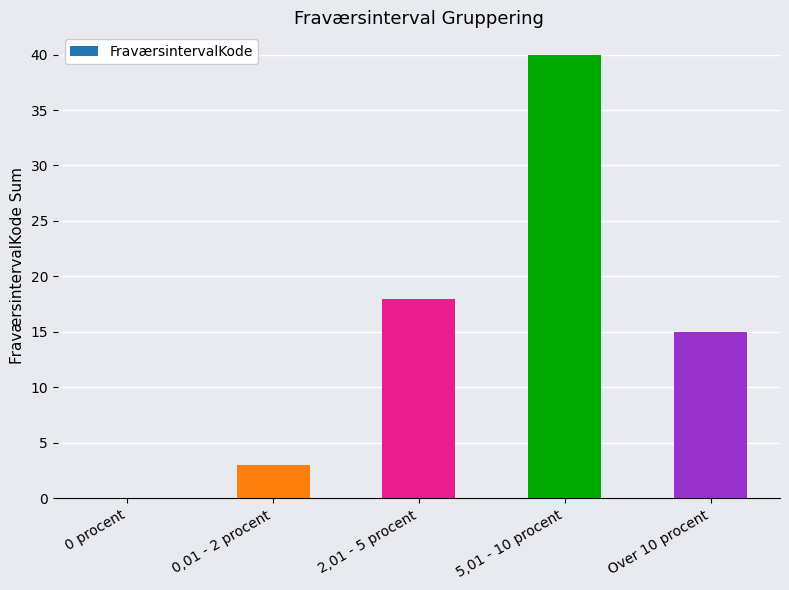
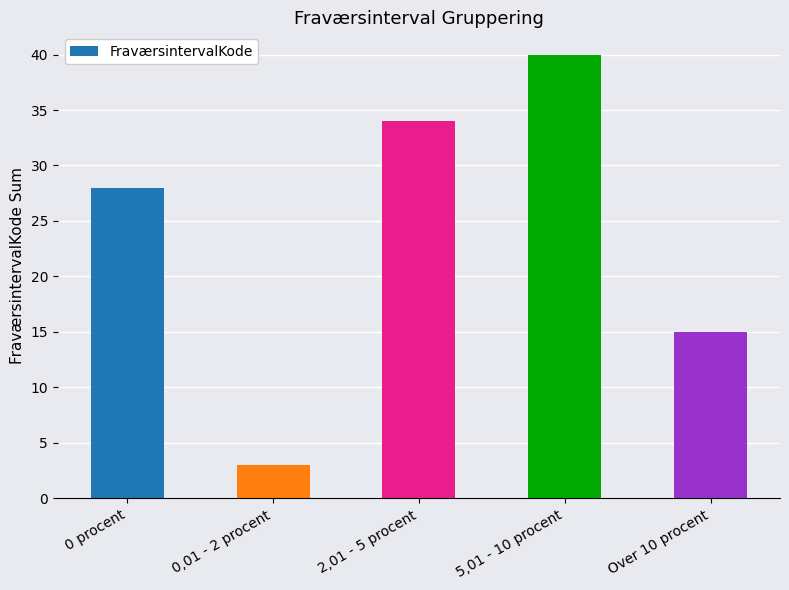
  {
-   "0 procent": 0,
+   "0 procent": 28,
    "0,01 - 2 procent": 3,
-   "2,01 - 5 procent": 18,
+   "2,01 - 5 procent": 34,
    "5,01 - 10 procent": 40,
    "Over 10 procent": 15
  }
